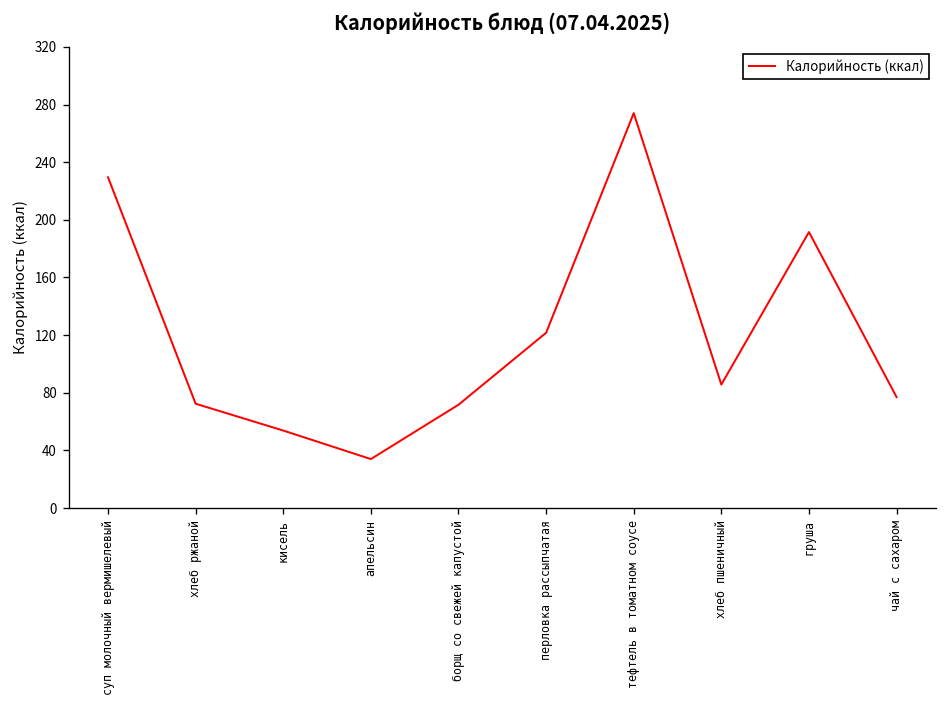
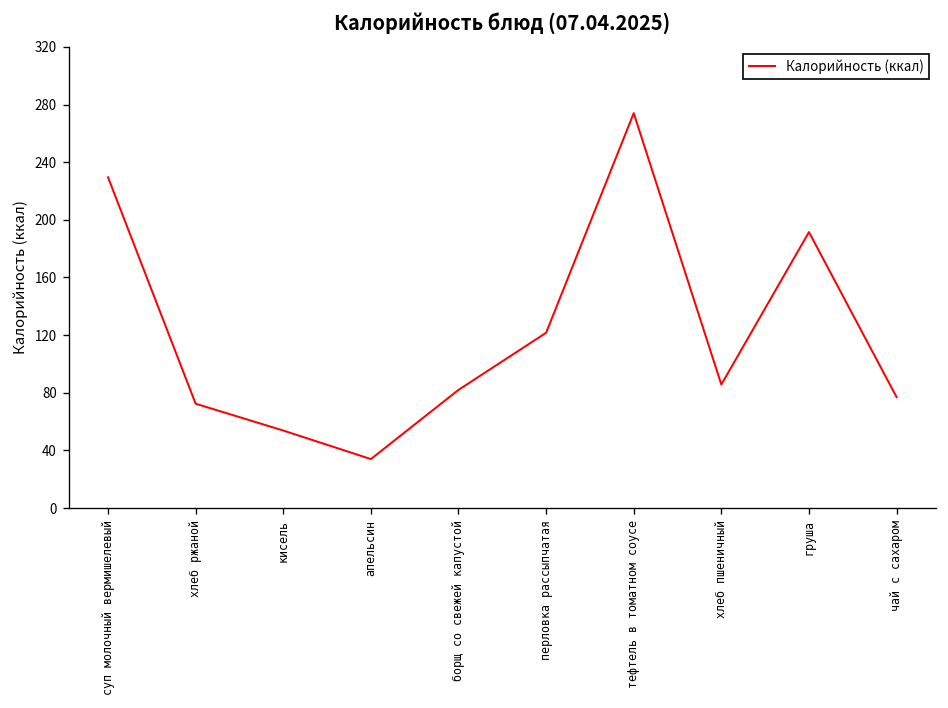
  {
    "суп молочный вермишелевый": 230,
    "хлеб ржаной": 72,
    "кисель": 54,
    "апельсин": 34,
-   "борщ со свежей капустой": 72,
+   "борщ со свежей капустой": 82,
    "перловка рассыпчатая": 122,
    "тефтель в томатном соусе": 274,
    "хлеб пшеничный": 86,
    "груша": 192,
    "чай с сахаром": 77
  }
